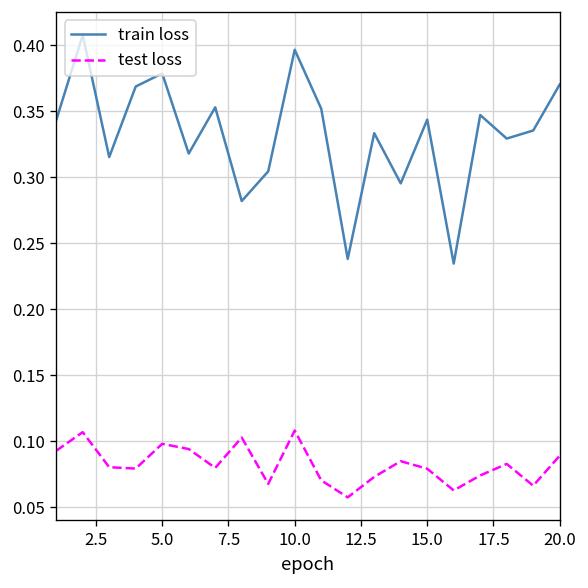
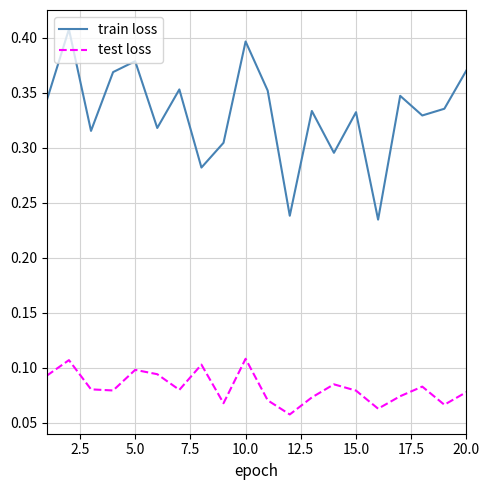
  {
    "train loss": {
      "10.0": 0.397,
-     "15.0": 0.344,
+     "15.0": 0.332,
      "20.0": 0.370
    },
    "test loss": {
      "5.0": 0.098,
      "10.0": 0.108,
      "15.0": 0.079,
-     "20.0": 0.089
+     "20.0": 0.078
    }
  }
